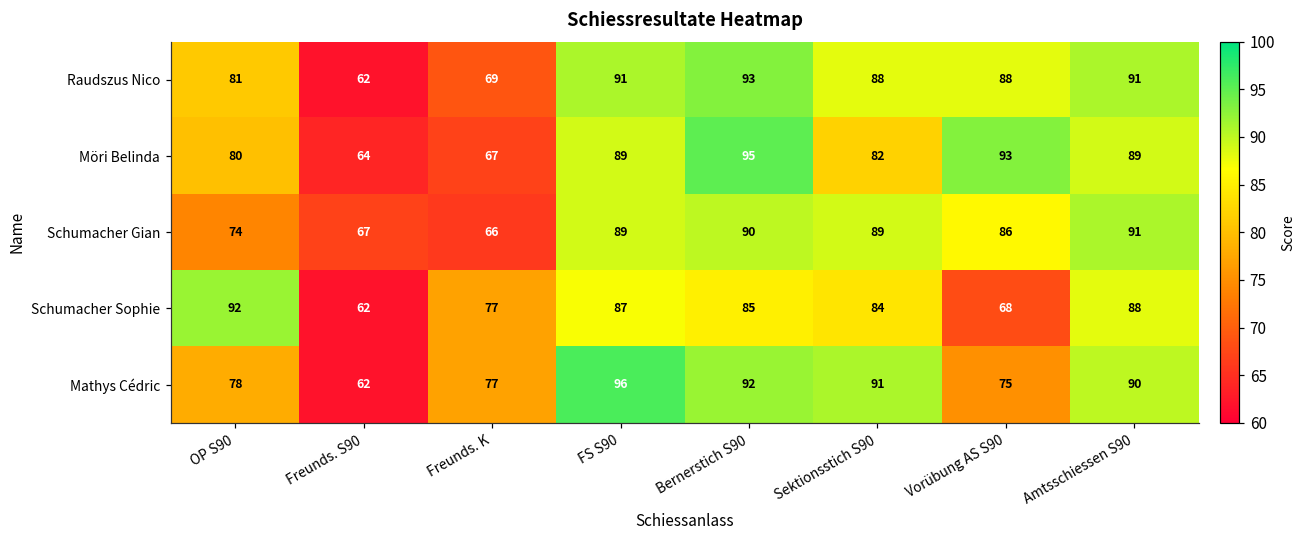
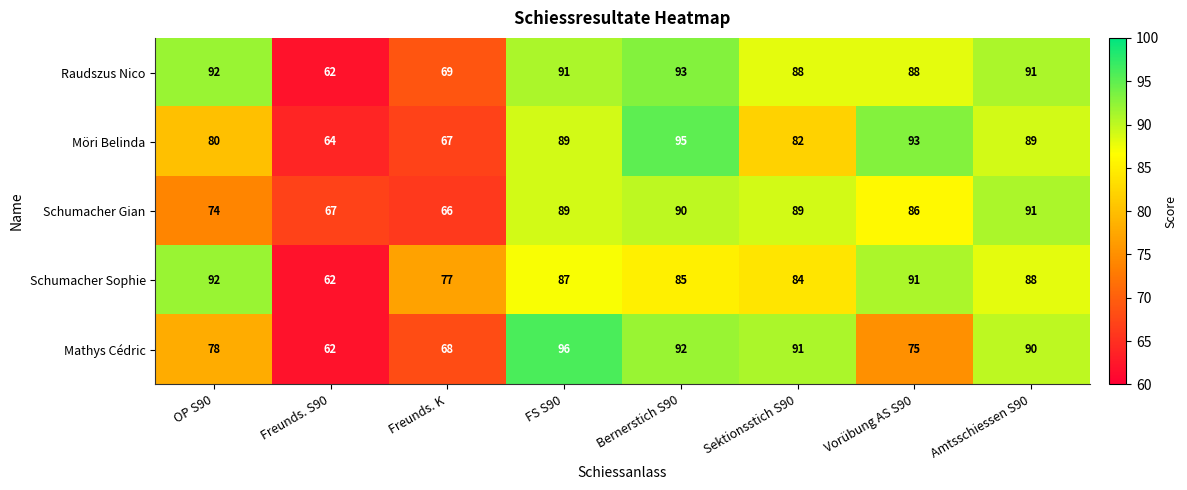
  {
    "Raudszus Nico": {
-     "OP S90": 81,
+     "OP S90": 92,
      "Freunds. S90": 62,
      "Freunds. K": 69,
      "FS S90": 91,
      "Bernerstich S90": 93,
      "Sektionsstich S90": 88,
      "Vorübung AS S90": 88,
      "Amtsschiessen S90": 91
    },
    "Möri Belinda": {
      "OP S90": 80,
      "Freunds. S90": 64,
      "Freunds. K": 67,
      "FS S90": 89,
      "Bernerstich S90": 95,
      "Sektionsstich S90": 82,
      "Vorübung AS S90": 93,
      "Amtsschiessen S90": 89
    },
    "Schumacher Gian": {
      "OP S90": 74,
      "Freunds. S90": 67,
      "Freunds. K": 66,
      "FS S90": 89,
      "Bernerstich S90": 90,
      "Sektionsstich S90": 89,
      "Vorübung AS S90": 86,
      "Amtsschiessen S90": 91
    },
    "Schumacher Sophie": {
      "OP S90": 92,
      "Freunds. S90": 62,
      "Freunds. K": 77,
      "FS S90": 87,
      "Bernerstich S90": 85,
      "Sektionsstich S90": 84,
-     "Vorübung AS S90": 68,
+     "Vorübung AS S90": 91,
      "Amtsschiessen S90": 88
    },
    "Mathys Cédric": {
      "OP S90": 78,
      "Freunds. S90": 62,
-     "Freunds. K": 77,
+     "Freunds. K": 68,
      "FS S90": 96,
      "Bernerstich S90": 92,
      "Sektionsstich S90": 91,
      "Vorübung AS S90": 75,
      "Amtsschiessen S90": 90
    }
  }
